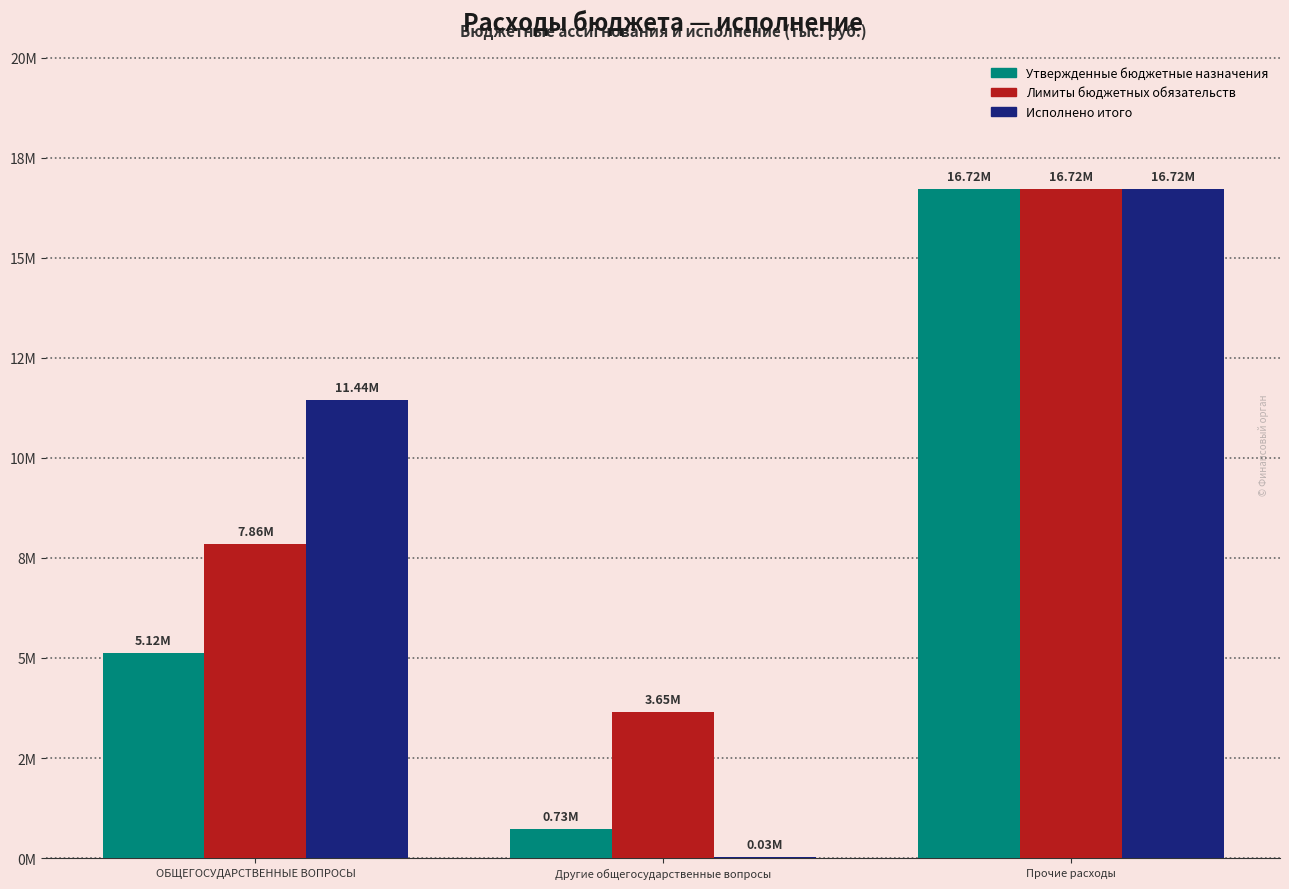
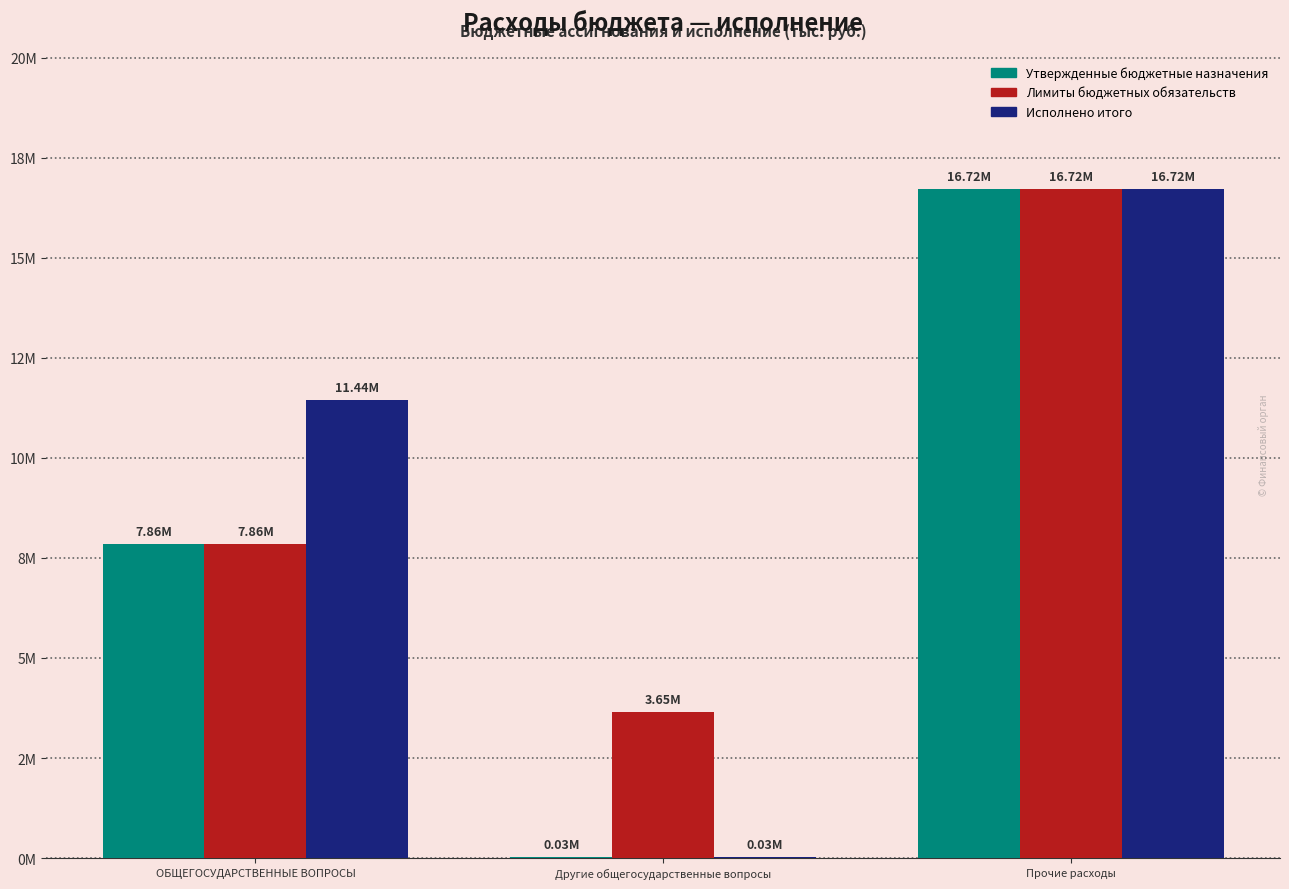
  {
    "Утвержденные бюджетные назначения": {
-     "ОБЩЕГОСУДАРСТВЕННЫЕ ВОПРОСЫ": "5.12M",
-     "Другие общегосударственные вопросы": "0.73M",
+     "ОБЩЕГОСУДАРСТВЕННЫЕ ВОПРОСЫ": "7.86M",
+     "Другие общегосударственные вопросы": "0.03M",
      "Прочие расходы": "16.72M"
    },
    "Лимиты бюджетных обязательств": {
      "ОБЩЕГОСУДАРСТВЕННЫЕ ВОПРОСЫ": "7.86M",
      "Другие общегосударственные вопросы": "3.65M",
      "Прочие расходы": "16.72M"
    },
    "Исполнено итого": {
      "ОБЩЕГОСУДАРСТВЕННЫЕ ВОПРОСЫ": "11.44M",
      "Другие общегосударственные вопросы": "0.03M",
      "Прочие расходы": "16.72M"
    }
  }
